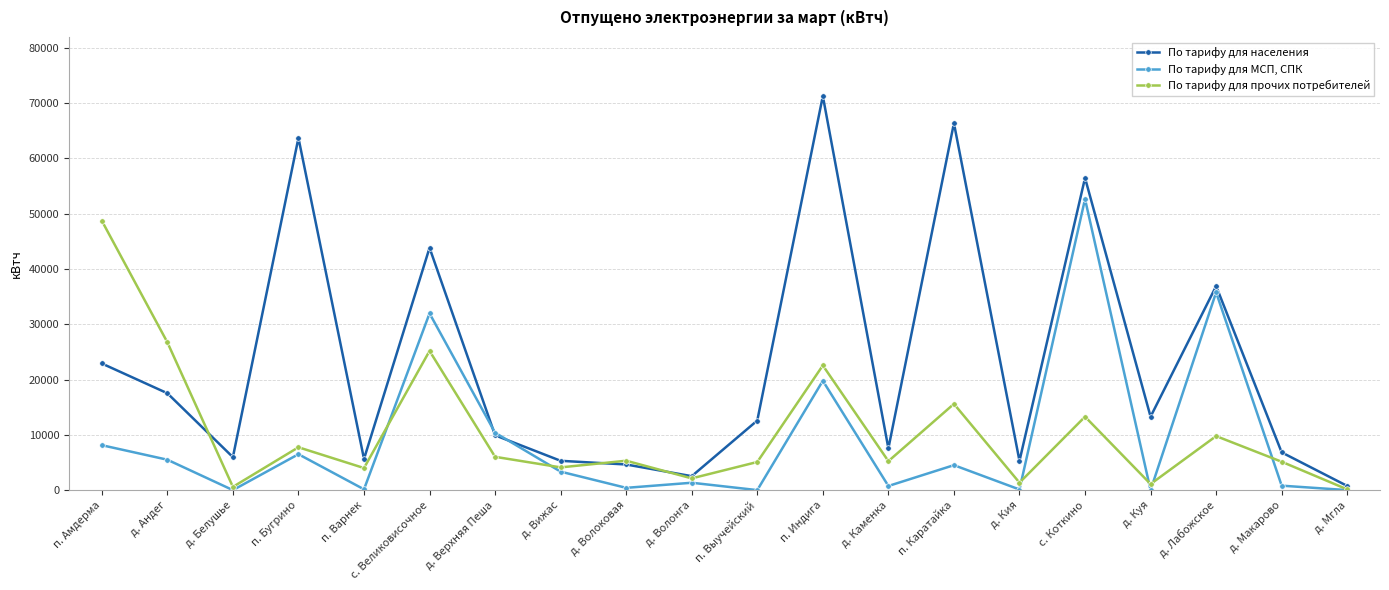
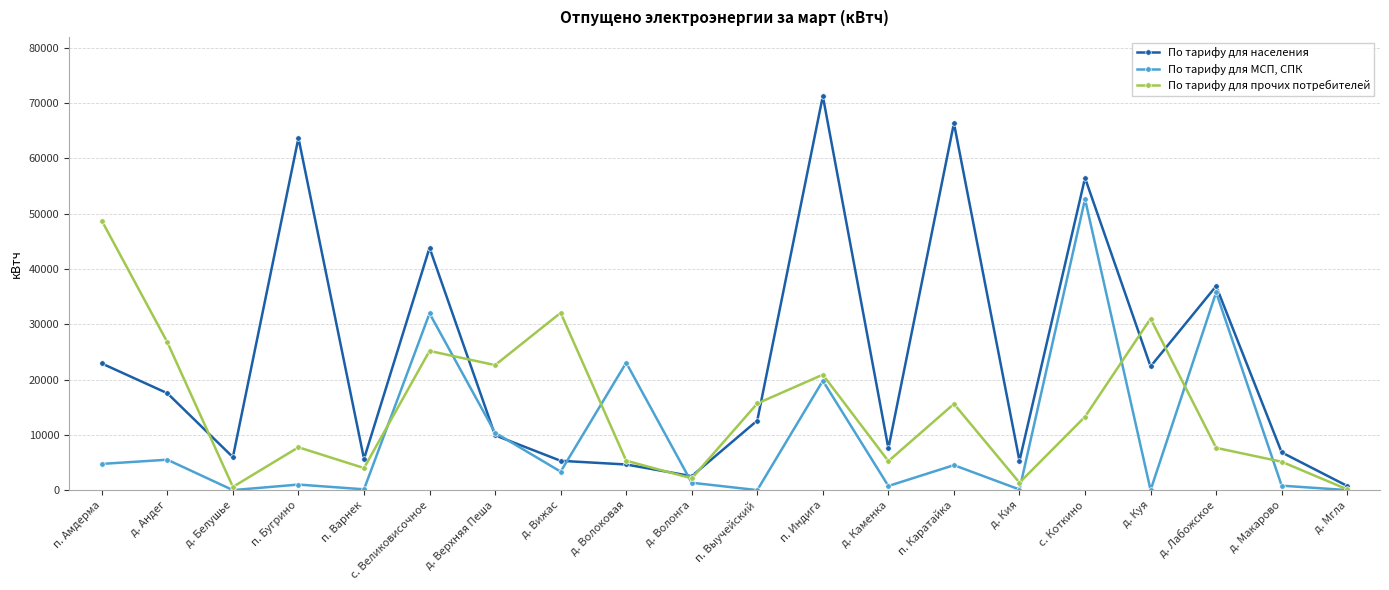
  {
    "По тарифу для населения": {
      "п. Амдерма": 23000,
      "д. Андег": 18000,
      "д. Белушье": 6000,
      "п. Бугрино": 64000,
      "п. Варнек": 6000,
      "с. Великовисочное": 44000,
      "д. Верхняя Пеша": 10000,
      "д. Вижас": 5000,
      "д. Волоковая": 5000,
      "п. Выучейский": 13000,
      "п. Индига": 71000,
      "д. Каменка": 8000,
      "п. Каратайка": 66000,
      "д. Кия": 5000,
      "с. Коткино": 56000,
-     "д. Куя": 13000,
+     "д. Куя": 22000,
      "д. Лабожское": 37000,
      "д. Макарово": 7000,
      "д. Мгла": 1000
    },
    "По тарифу для МСП, СПК": {
-     "п. Амдерма": 8000,
+     "п. Амдерма": 5000,
      "д. Андег": 5000,
      "д. Белушье": 0,
-     "п. Бугрино": 6000,
+     "п. Бугрино": 1000,
      "п. Варнек": 0,
      "с. Великовисочное": 32000,
      "д. Верхняя Пеша": 10000,
      "д. Вижас": 3000,
-     "д. Волоковая": 0,
+     "д. Волоковая": 23000,
      "д. Волонга": 1000,
      "п. Выучейский": 0,
      "п. Индига": 20000,
      "д. Каменка": 1000,
      "п. Каратайка": 5000,
      "д. Кия": 0,
      "с. Коткино": 53000,
      "д. Куя": 0,
      "д. Лабожское": 36000,
      "д. Макарово": 1000
    },
    "По тарифу для прочих потребителей": {
      "п. Амдерма": 49000,
      "д. Андег": 27000,
      "д. Белушье": 1000,
      "п. Бугрино": 8000,
      "п. Варнек": 4000,
      "с. Великовисочное": 25000,
-     "д. Верхняя Пеша": 6000,
-     "д. Вижас": 4000,
+     "д. Верхняя Пеша": 23000,
+     "д. Вижас": 32000,
      "д. Волоковая": 5000,
-     "п. Выучейский": 5000,
-     "п. Индига": 23000,
+     "п. Выучейский": 16000,
+     "п. Индига": 21000,
      "д. Каменка": 5000,
      "п. Каратайка": 16000,
      "д. Кия": 1000,
      "с. Коткино": 13000,
-     "д. Куя": 1000,
-     "д. Лабожское": 10000,
+     "д. Куя": 31000,
+     "д. Лабожское": 8000,
      "д. Макарово": 5000
    }
  }
